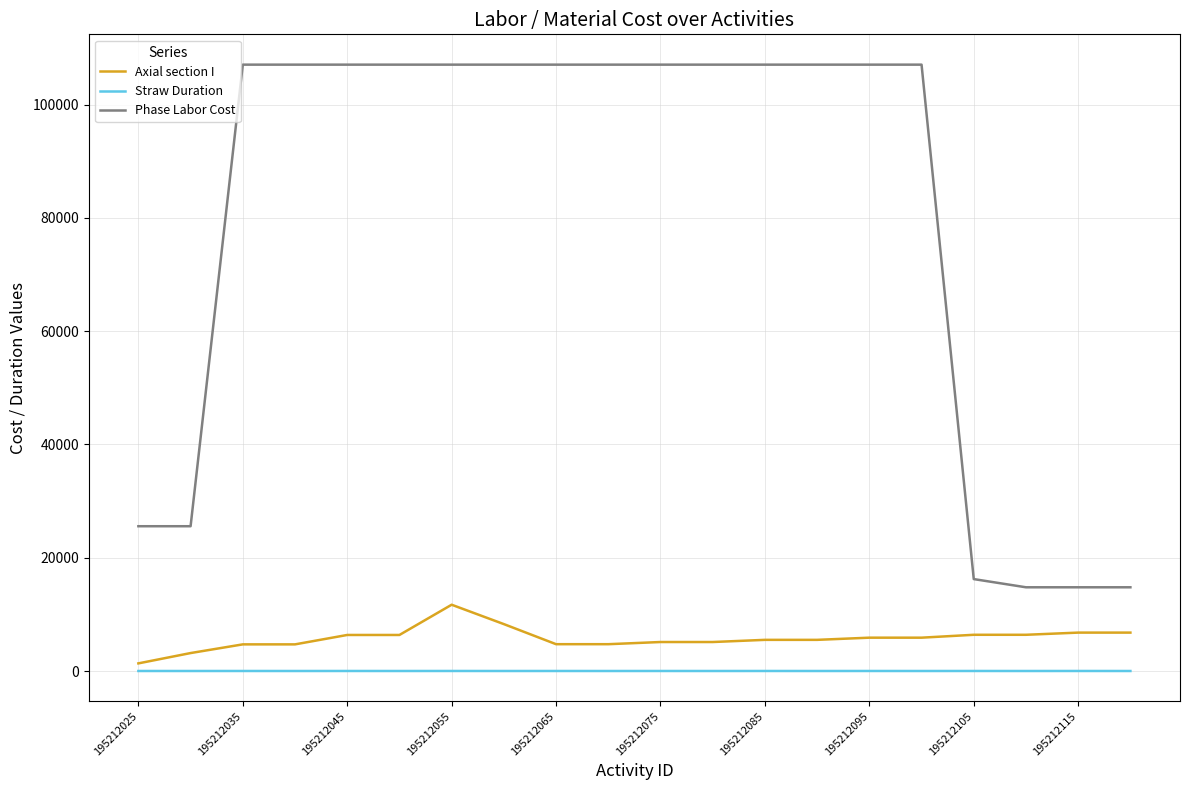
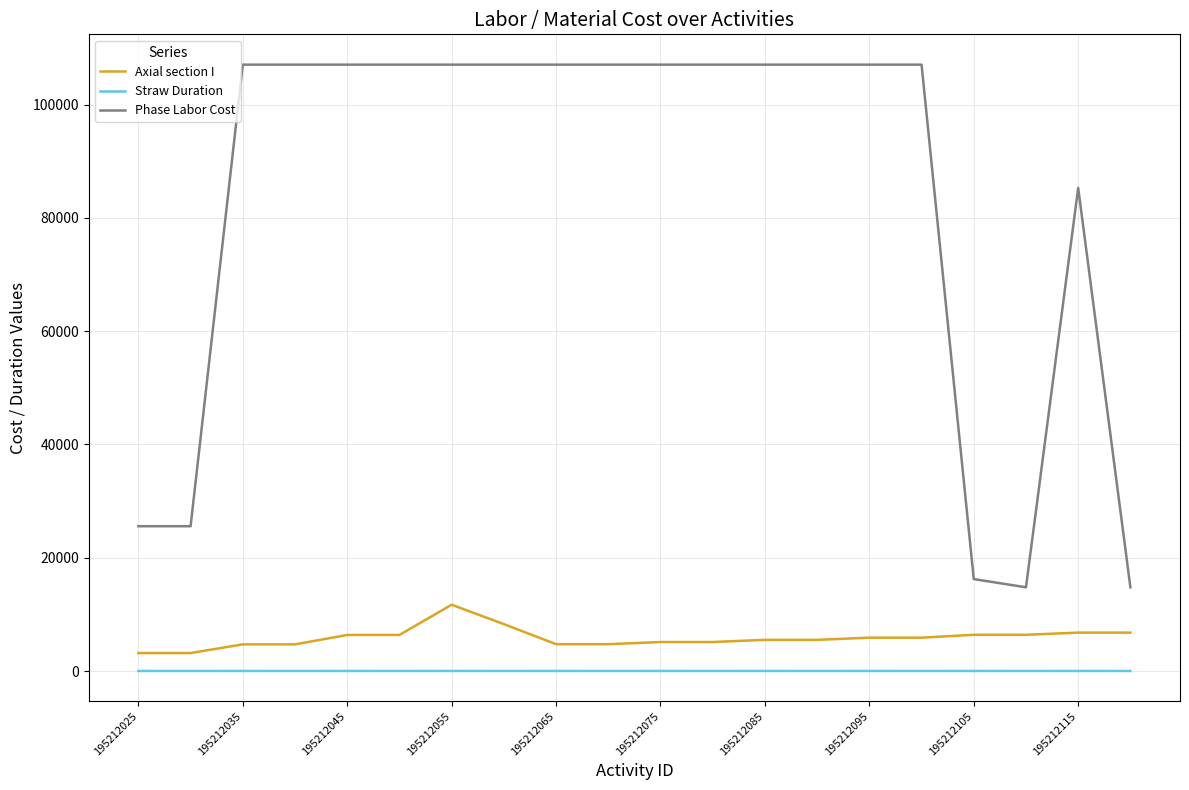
  {
    "Axial section I": {
-     "195212025": 1000,
+     "195212025": 3000,
      "195212035": 5000,
      "195212045": 6000,
      "195212055": 12000,
      "195212065": 5000,
      "195212075": 5000,
      "195212085": 6000,
      "195212095": 6000,
      "195212105": 6000,
      "195212115": 7000
    },
    "Straw Duration": {
      "195212025": 0,
      "195212035": 0,
      "195212045": 0,
      "195212055": 0,
      "195212065": 0,
      "195212075": 0,
      "195212085": 0,
      "195212095": 0,
      "195212105": 0,
      "195212115": 0
    },
    "Phase Labor Cost": {
      "195212025": 26000,
      "195212035": 107000,
      "195212045": 107000,
      "195212055": 107000,
      "195212065": 107000,
      "195212075": 107000,
      "195212085": 107000,
      "195212095": 107000,
      "195212105": 16000,
-     "195212115": 15000
+     "195212115": 85000
    }
  }
